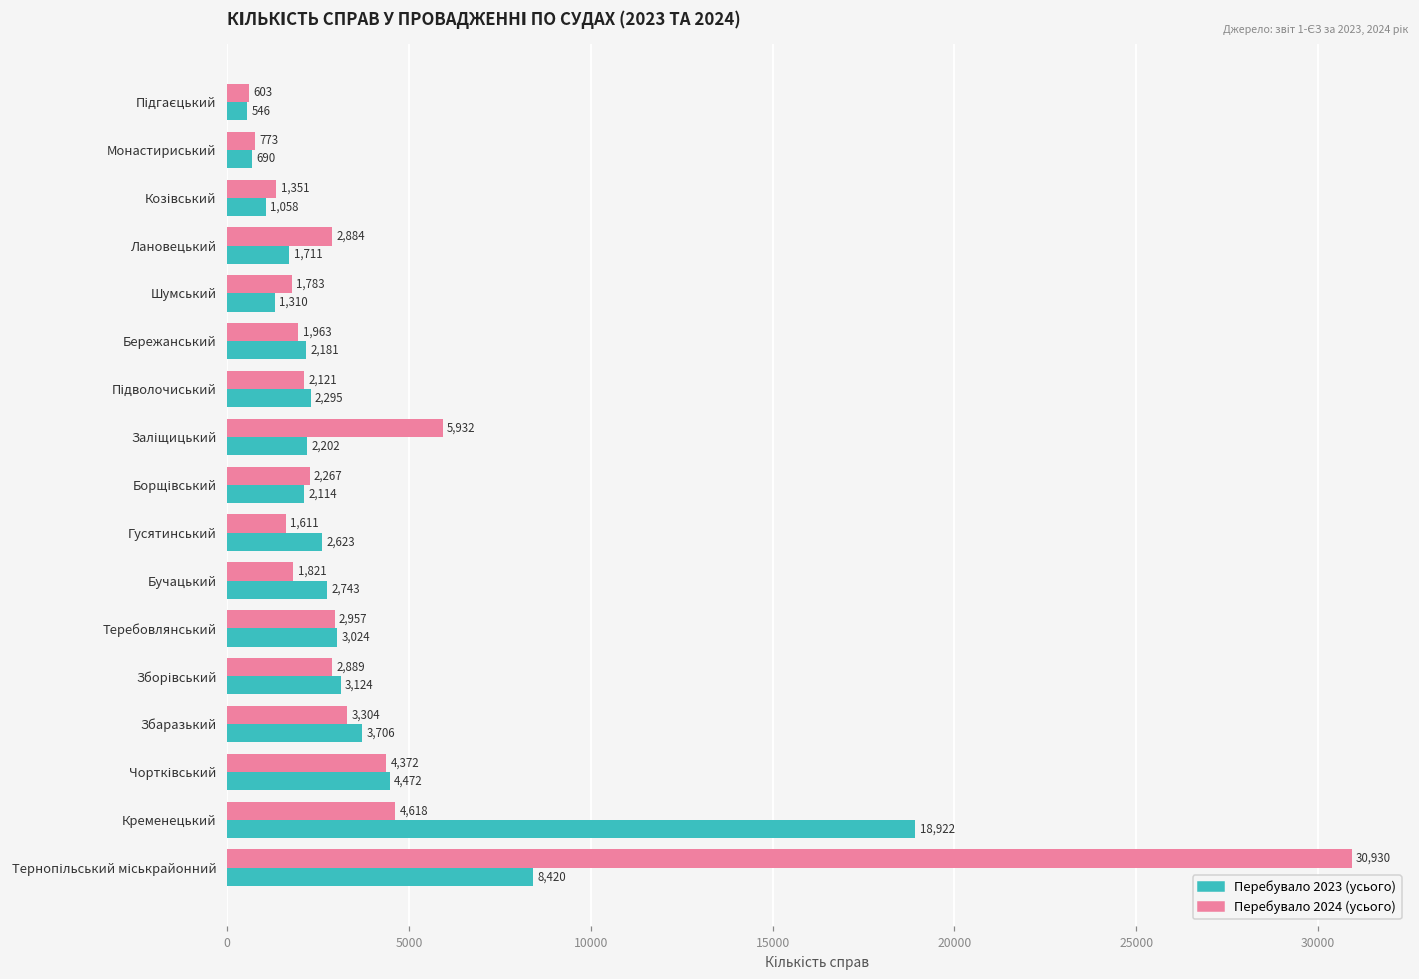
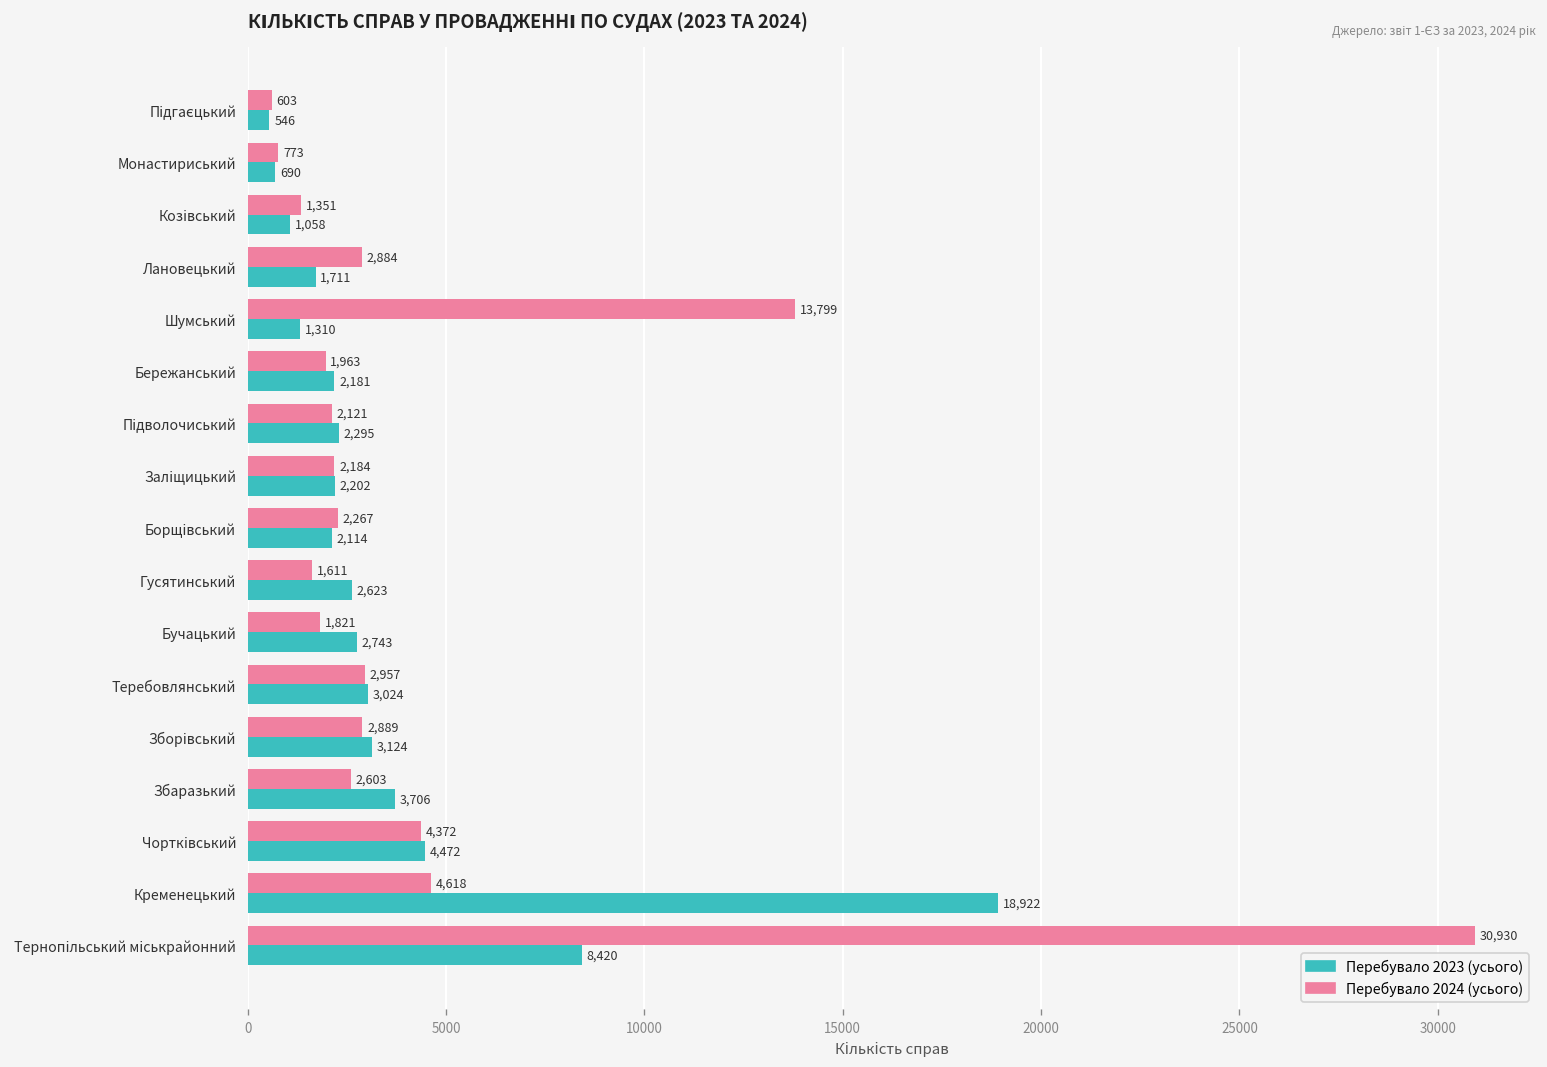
  {
    "Перебувало 2023 (усього)": {
      "Підгаєцький": "546",
      "Монастириський": "690",
      "Козівський": "1,058",
      "Лановецький": "1,711",
      "Шумський": "1,310",
      "Бережанський": "2,181",
      "Підволочиський": "2,295",
      "Заліщицький": "2,202",
      "Борщівський": "2,114",
      "Гусятинський": "2,623",
      "Бучацький": "2,743",
      "Теребовлянський": "3,024",
      "Зборівський": "3,124",
      "Збаразький": "3,706",
      "Чортківський": "4,472",
      "Кременецький": "18,922",
      "Тернопільський міськрайонний": "8,420"
    },
    "Перебувало 2024 (усього)": {
      "Підгаєцький": "603",
      "Монастириський": "773",
      "Козівський": "1,351",
      "Лановецький": "2,884",
-     "Шумський": "1,783",
+     "Шумський": "13,799",
      "Бережанський": "1,963",
      "Підволочиський": "2,121",
-     "Заліщицький": "5,932",
+     "Заліщицький": "2,184",
      "Борщівський": "2,267",
      "Гусятинський": "1,611",
      "Бучацький": "1,821",
      "Теребовлянський": "2,957",
      "Зборівський": "2,889",
-     "Збаразький": "3,304",
+     "Збаразький": "2,603",
      "Чортківський": "4,372",
      "Кременецький": "4,618",
      "Тернопільський міськрайонний": "30,930"
    }
  }
